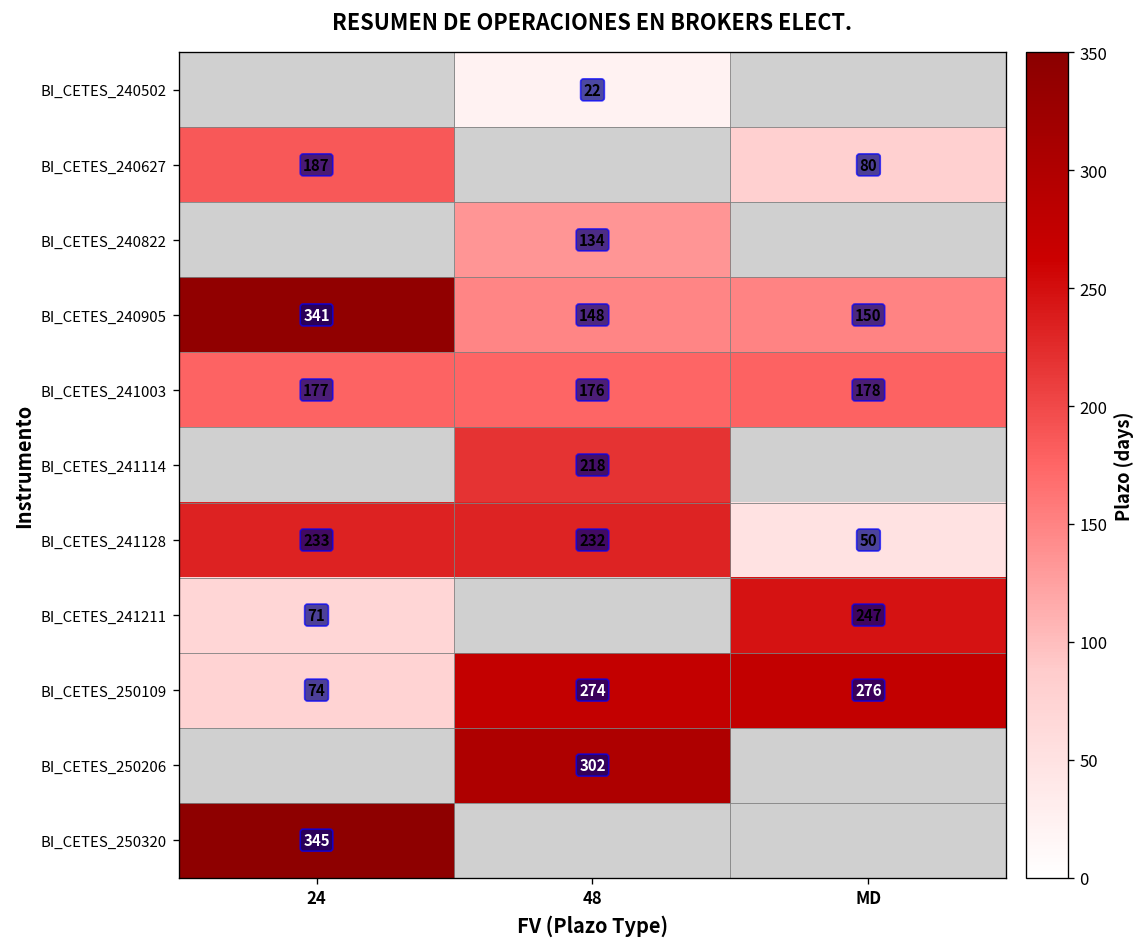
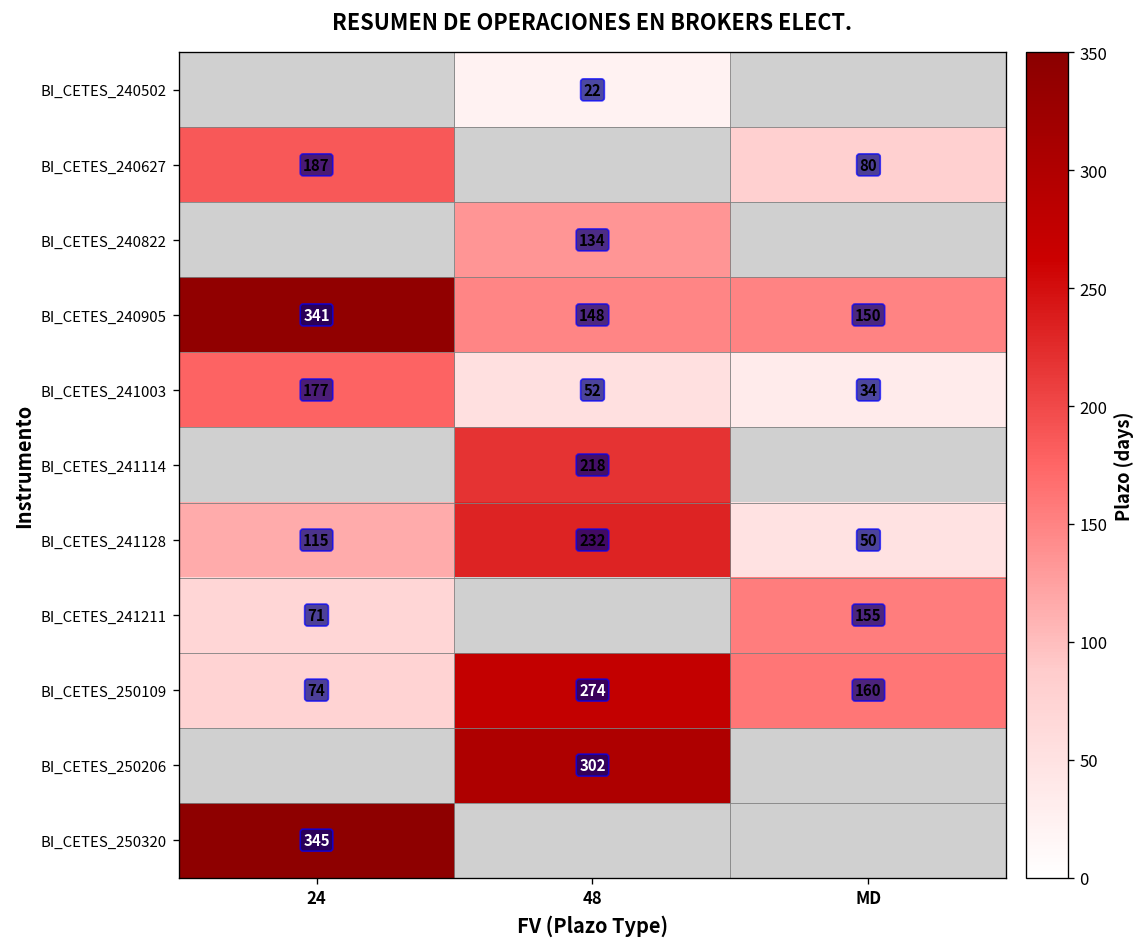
  {
    "BI_CETES_241003": {
-     "48": 176,
-     "MD": 178
+     "48": 52,
+     "MD": 34
    },
    "BI_CETES_241128": {
-     "24": 233
+     "24": 115
    },
    "BI_CETES_241211": {
-     "MD": 247
+     "MD": 155
    },
    "BI_CETES_250109": {
-     "MD": 276
+     "MD": 160
    }
  }
